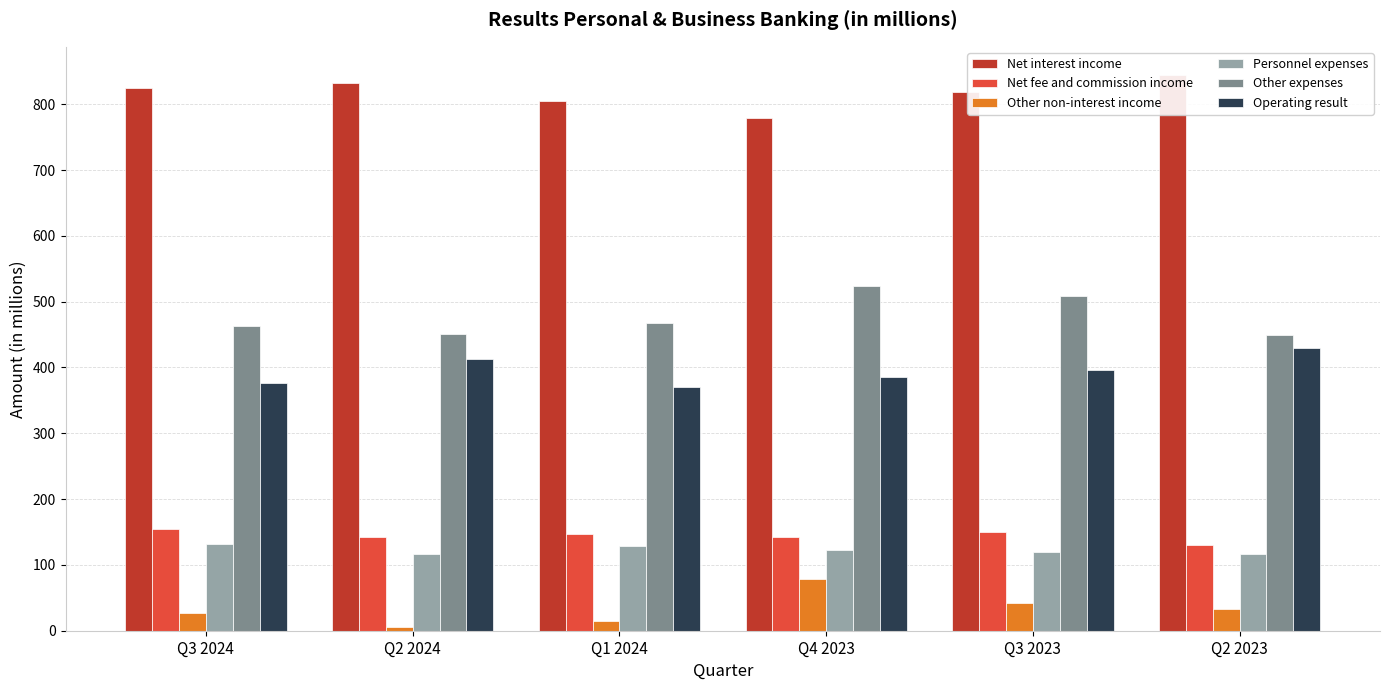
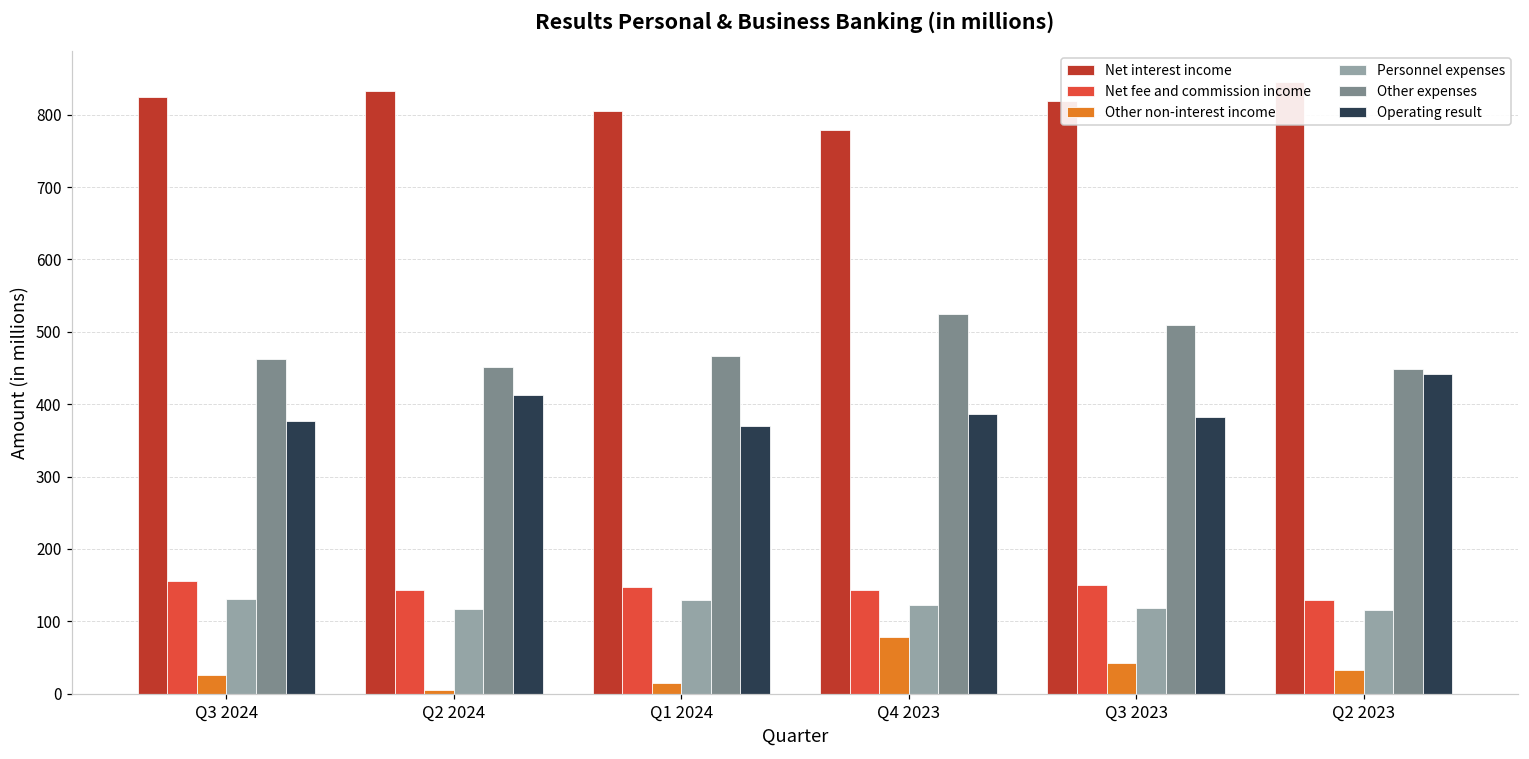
  {
    "Operating result": {
      "Q3 2024": 380,
      "Q2 2024": 410,
      "Q1 2024": 370,
      "Q4 2023": 390,
-     "Q3 2023": 400,
-     "Q2 2023": 430
+     "Q3 2023": 380,
+     "Q2 2023": 440
    }
  }
